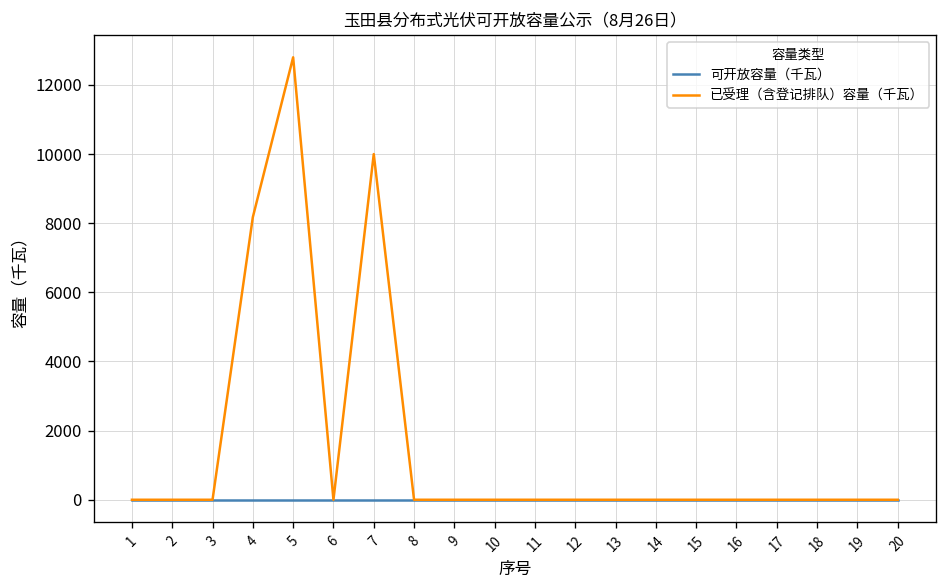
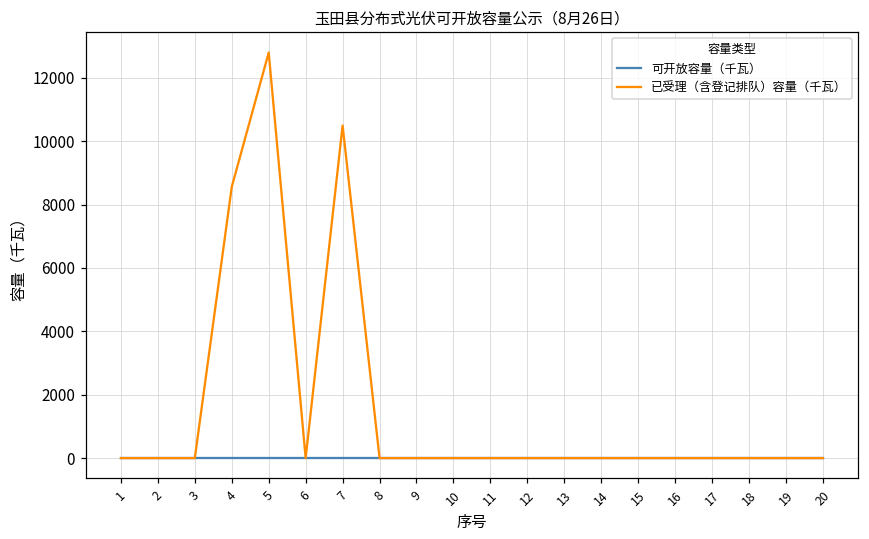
  {
    "可开放容量（千瓦）": {
      "4": 0,
      "5": 0,
      "7": 0
    },
    "已受理（含登记排队）容量（千瓦）": {
-     "4": 8200,
+     "4": 8600,
      "5": 12800,
-     "7": 10000
+     "7": 10500
    }
  }
